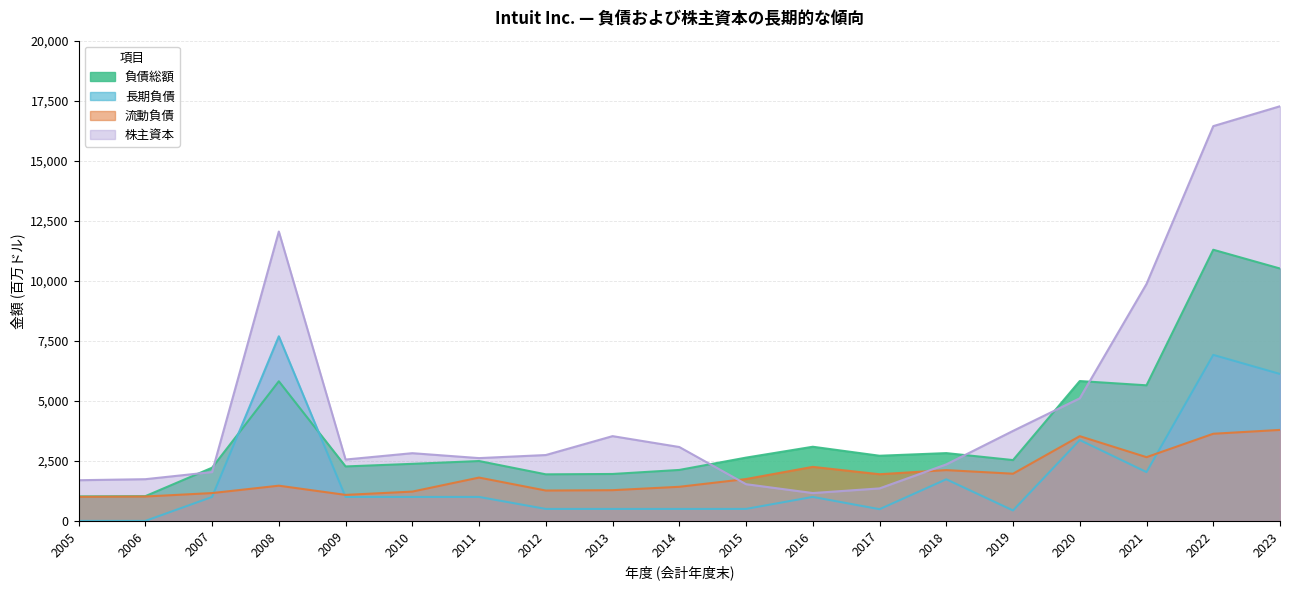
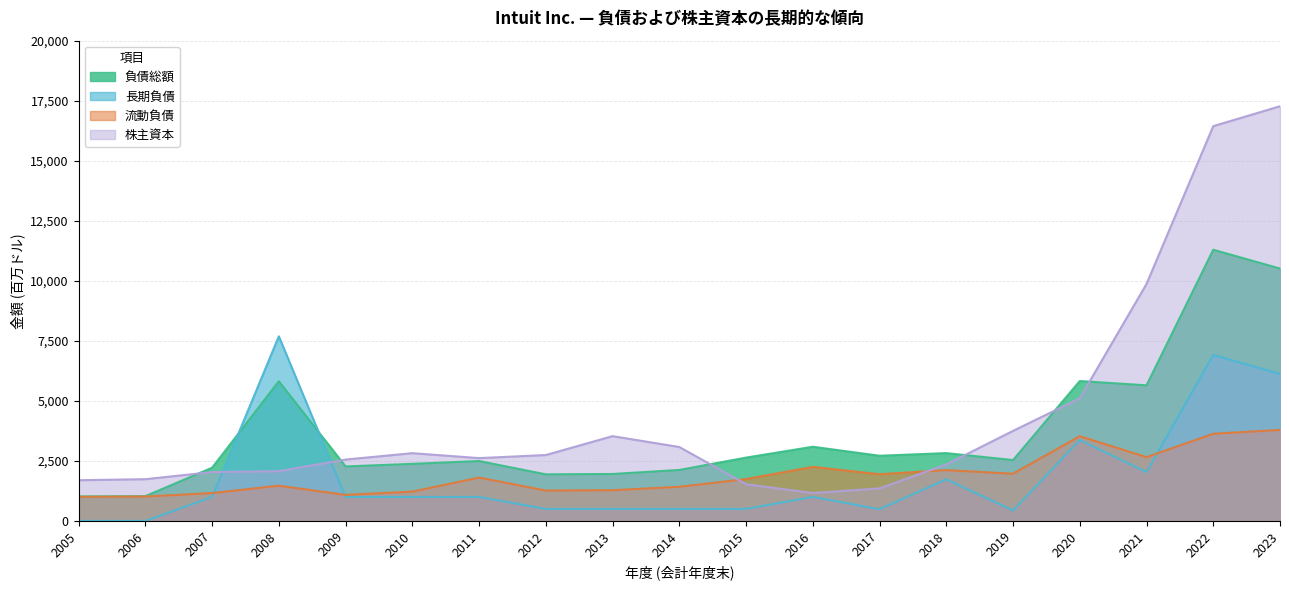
  {
    "負債総額": {
      "2007": "2,200",
      "2008": "5,800",
      "2009": "2,300",
      "2010": "2,400",
      "2011": "2,500",
      "2012": "1,900",
      "2013": "2,000",
      "2014": "2,100",
      "2015": "2,600",
      "2016": "3,100",
      "2017": "2,700",
      "2018": "2,800",
      "2019": "2,500",
      "2020": "5,800",
      "2021": "5,600",
      "2022": "11,300",
      "2023": "10,500"
    },
    "長期負債": {
      "2005": "0",
      "2006": "0",
      "2007": "1,000",
      "2008": "7,700",
      "2010": "1,000",
      "2011": "1,000",
      "2012": "500",
      "2013": "500",
      "2014": "500",
      "2015": "500",
      "2016": "1,000",
      "2017": "500",
      "2018": "1,700",
      "2019": "400",
      "2020": "3,400",
      "2021": "2,000",
      "2022": "6,900",
      "2023": "6,100"
    },
    "流動負債": {
      "2007": "1,200",
      "2008": "1,500",
      "2010": "1,200",
      "2011": "1,800",
      "2012": "1,300",
      "2013": "1,300",
      "2014": "1,400",
      "2015": "1,700",
      "2016": "2,300",
      "2017": "1,900",
      "2018": "2,100",
      "2019": "2,000",
      "2020": "3,500",
      "2021": "2,700",
      "2022": "3,600",
      "2023": "3,800"
    },
    "株主資本": {
      "2005": "1,700",
      "2006": "1,700",
      "2007": "2,000",
-     "2008": "12,100",
+     "2008": "2,100",
      "2009": "2,600",
      "2010": "2,800",
      "2011": "2,600",
      "2012": "2,700",
      "2013": "3,500",
      "2014": "3,100",
      "2015": "1,500",
      "2016": "1,200",
      "2017": "1,400",
      "2018": "2,400",
      "2019": "3,700",
      "2020": "5,100",
      "2021": "9,900",
      "2022": "16,400",
      "2023": "17,300"
    }
  }
